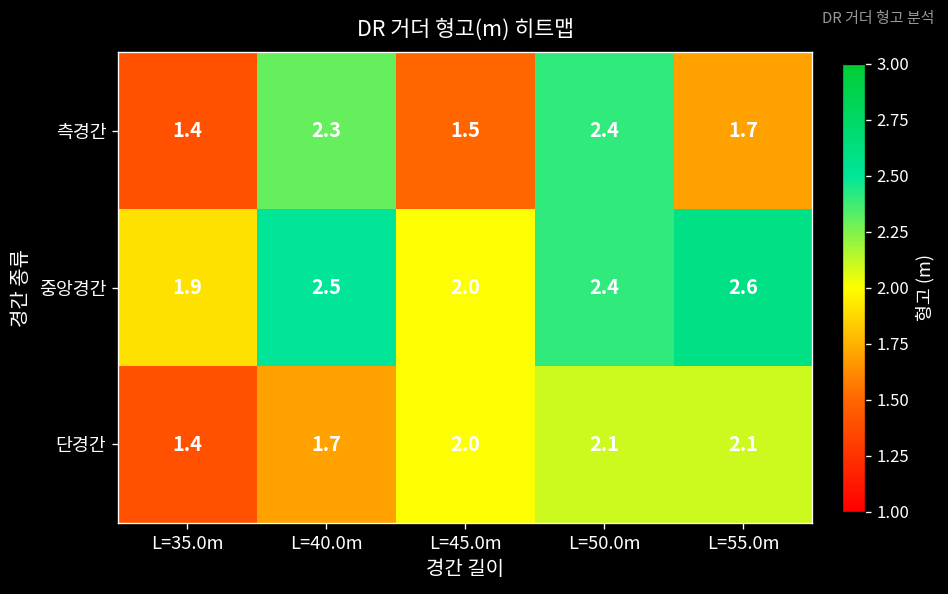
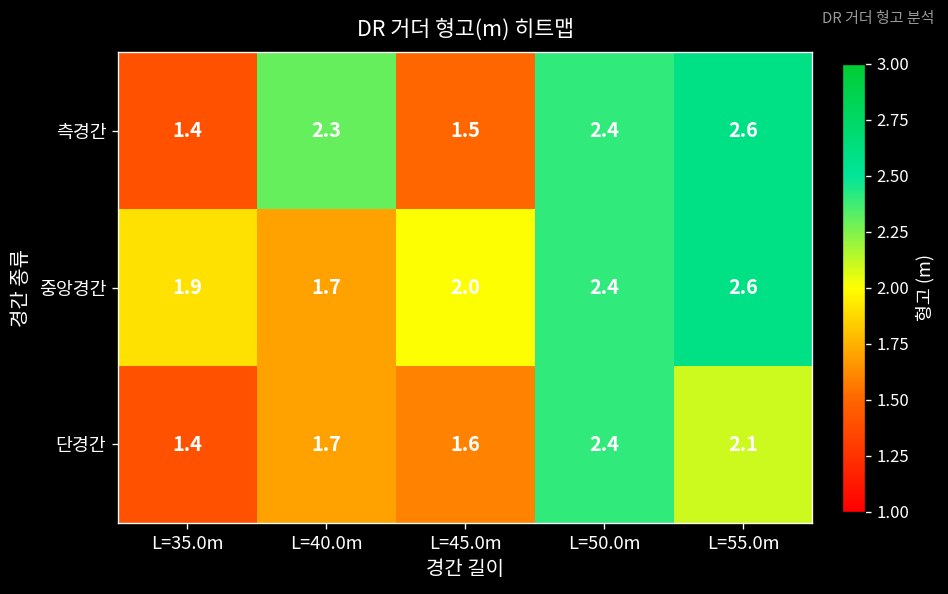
  {
    "측경간": {
      "L=35.0m": 1.4,
      "L=40.0m": 2.3,
      "L=45.0m": 1.5,
      "L=50.0m": 2.4,
-     "L=55.0m": 1.7
+     "L=55.0m": 2.6
    },
    "중앙경간": {
      "L=35.0m": 1.9,
-     "L=40.0m": 2.5,
+     "L=40.0m": 1.7,
      "L=45.0m": 2.0,
      "L=50.0m": 2.4,
      "L=55.0m": 2.6
    },
    "단경간": {
      "L=35.0m": 1.4,
      "L=40.0m": 1.7,
-     "L=45.0m": 2.0,
-     "L=50.0m": 2.1,
+     "L=45.0m": 1.6,
+     "L=50.0m": 2.4,
      "L=55.0m": 2.1
    }
  }
